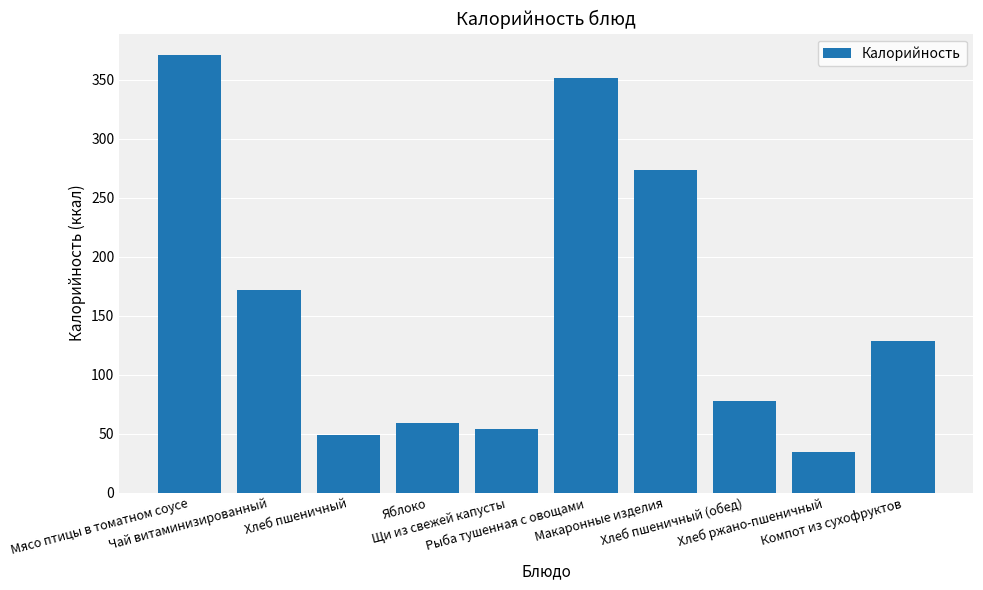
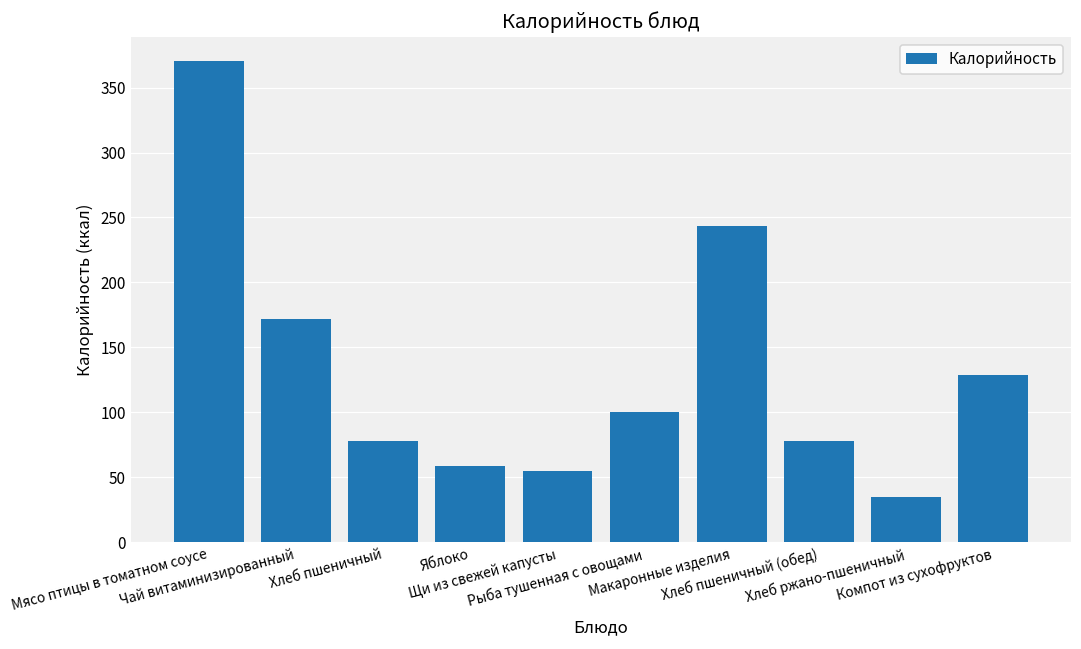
  {
    "Мясо птицы в томатном соусе": 371,
    "Чай витаминизированный": 172,
-   "Хлеб пшеничный": 49,
+   "Хлеб пшеничный": 78,
    "Яблоко": 59,
    "Щи из свежей капусты": 54,
-   "Рыба тушенная с овощами": 351,
-   "Макаронные изделия": 273,
+   "Рыба тушенная с овощами": 100,
+   "Макаронные изделия": 244,
    "Хлеб пшеничный (обед)": 78,
    "Хлеб ржано-пшеничный": 35,
    "Компот из сухофруктов": 129
  }
